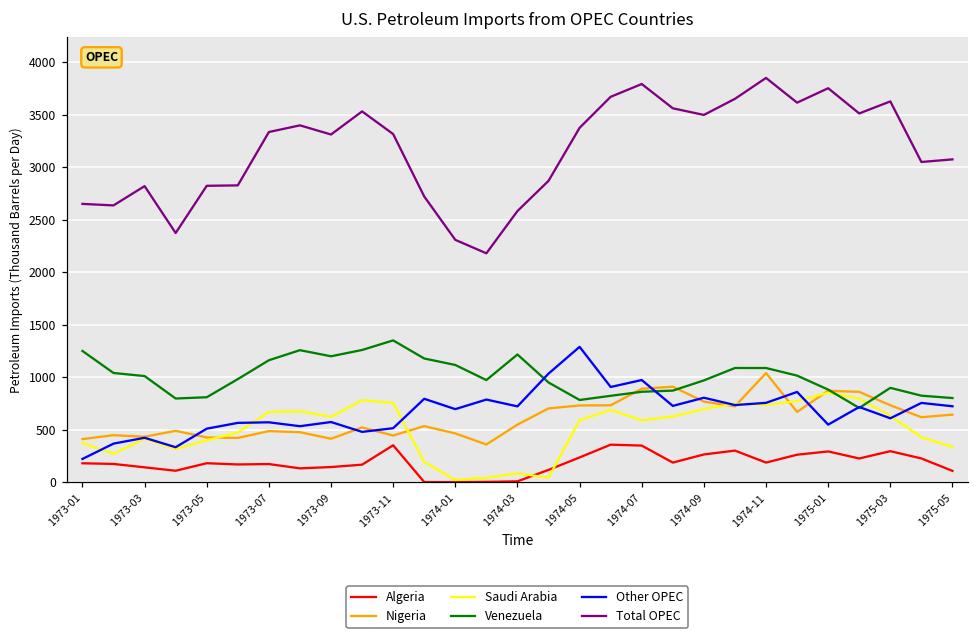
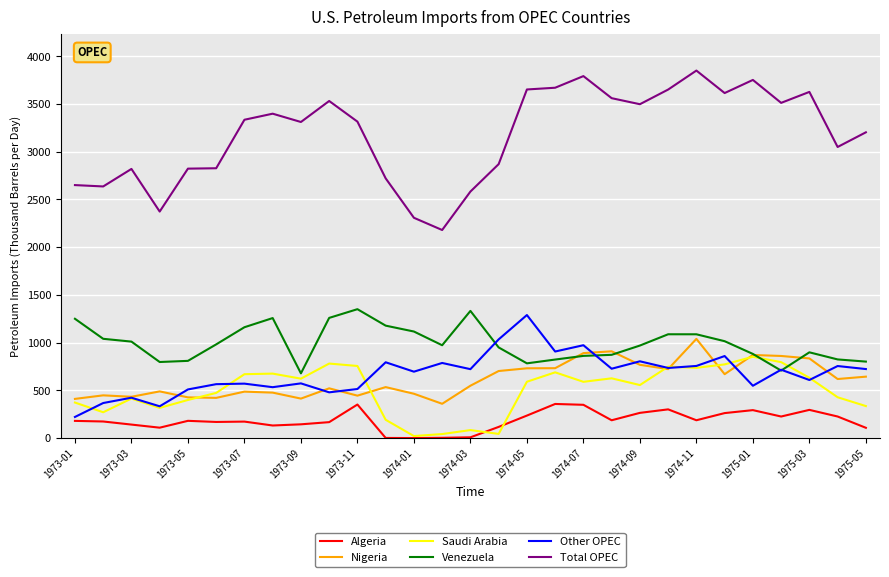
  {
    "Algeria": {
      "1973-01": 200,
      "1973-03": 100,
      "1973-05": 200,
      "1973-07": 200,
      "1973-09": 100,
      "1973-11": 400,
      "1974-03": 0,
      "1974-05": 200,
      "1974-07": 300,
      "1974-09": 300,
      "1974-11": 200,
      "1975-01": 300,
      "1975-03": 300,
      "1975-05": 100
    },
    "Nigeria": {
      "1973-01": 400,
      "1973-05": 400,
      "1973-07": 500,
      "1973-09": 400,
      "1973-11": 400,
      "1974-01": 500,
      "1974-03": 500,
      "1974-05": 700,
      "1974-07": 900,
      "1974-09": 800,
      "1974-11": 1000,
-     "1975-03": 700,
+     "1975-03": 800,
      "1975-05": 600
    },
    "Saudi Arabia": {
      "1973-01": 400,
      "1973-05": 400,
      "1973-07": 700,
      "1973-09": 600,
      "1973-11": 800,
      "1974-03": 100,
      "1974-05": 600,
      "1974-07": 600,
-     "1974-09": 700,
+     "1974-09": 600,
      "1975-05": 300
    },
    "Venezuela": {
      "1973-01": 1200,
      "1973-03": 1000,
      "1973-05": 800,
      "1973-07": 1200,
-     "1973-09": 1200,
+     "1973-09": 700,
      "1973-11": 1400,
      "1974-01": 1100,
-     "1974-03": 1200,
+     "1974-03": 1300,
      "1974-05": 800,
      "1974-07": 900,
      "1974-09": 1000,
      "1974-11": 1100,
      "1975-03": 900,
      "1975-05": 800
    },
    "Other OPEC": {
      "1973-01": 200,
      "1973-05": 500,
      "1973-07": 600,
      "1973-09": 600,
      "1973-11": 500,
      "1974-01": 700,
      "1974-03": 700,
      "1974-05": 1300,
      "1974-07": 1000,
      "1974-09": 800,
      "1975-01": 500,
      "1975-05": 700
    },
    "Total OPEC": {
      "1973-01": 2700,
      "1973-03": 2800,
      "1973-05": 2800,
      "1973-07": 3300,
      "1973-09": 3300,
      "1973-11": 3300,
      "1974-01": 2300,
      "1974-03": 2600,
-     "1974-05": 3400,
+     "1974-05": 3700,
      "1974-07": 3800,
      "1974-09": 3500,
      "1974-11": 3900,
      "1975-01": 3800,
      "1975-03": 3600,
-     "1975-05": 3100
+     "1975-05": 3200
    }
  }
